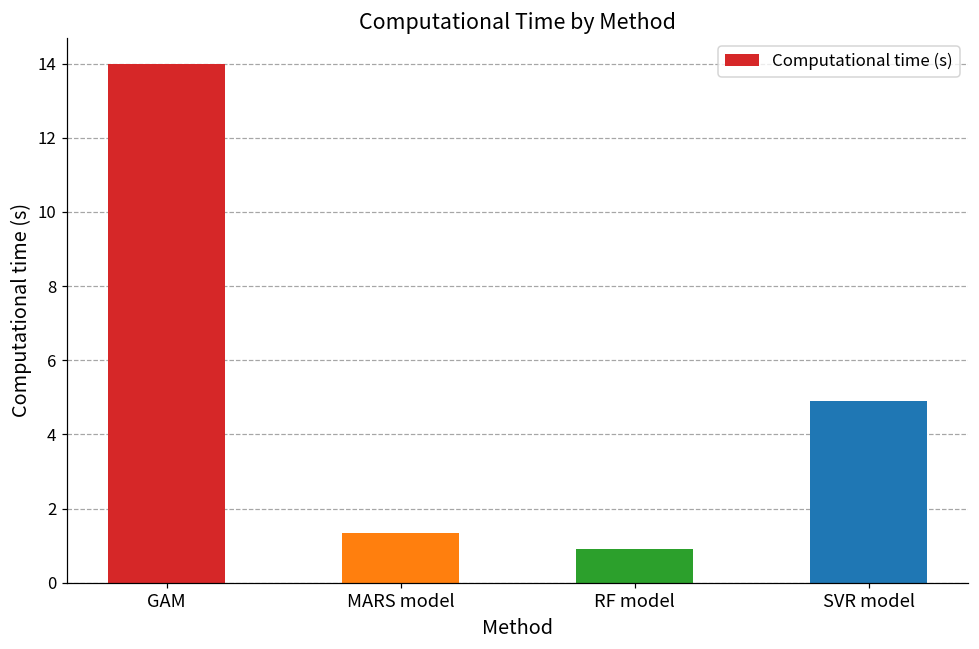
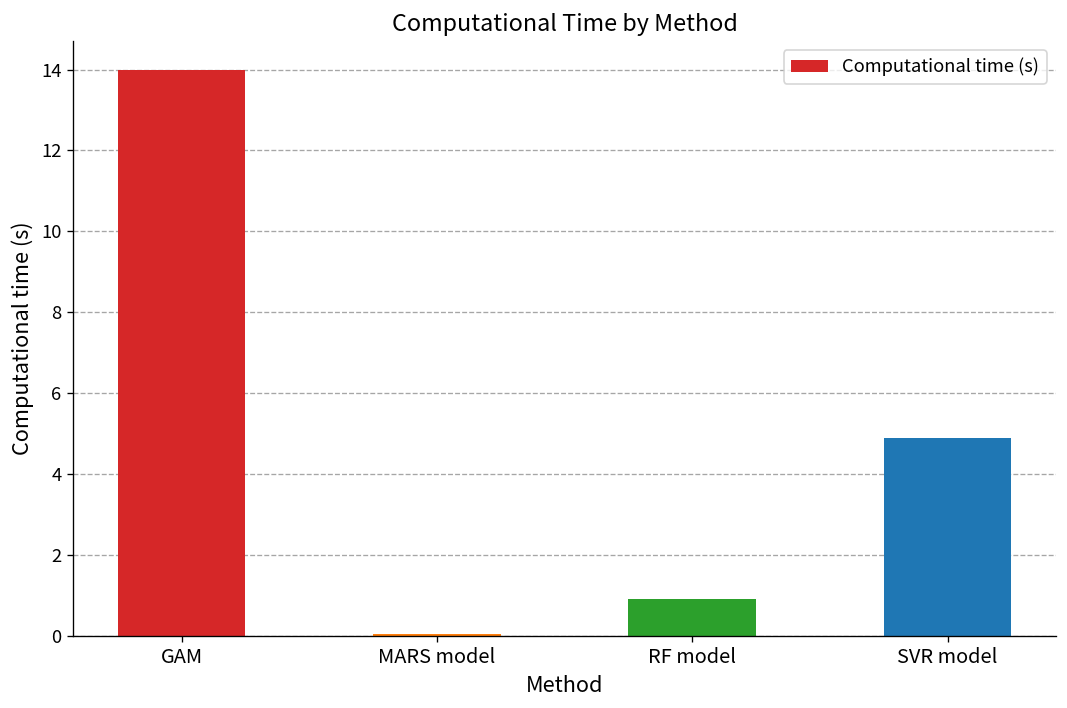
  {
    "GAM": 14.0,
-   "MARS model": 1.3,
+   "MARS model": 0.0,
    "RF model": 0.9,
    "SVR model": 4.9
  }
